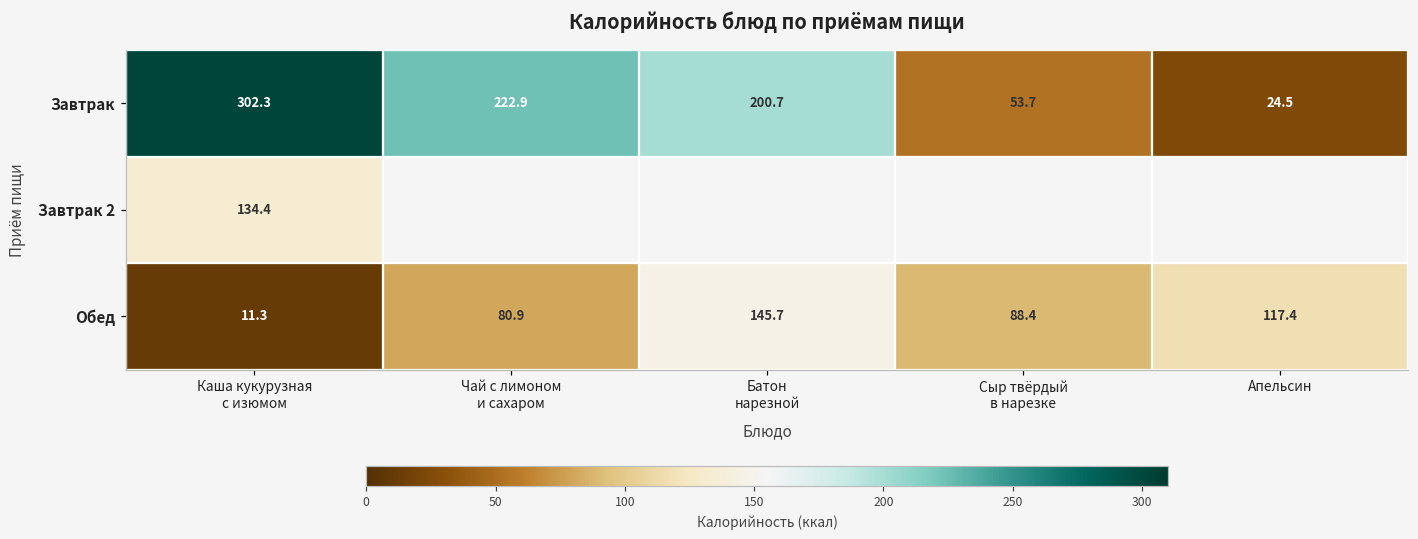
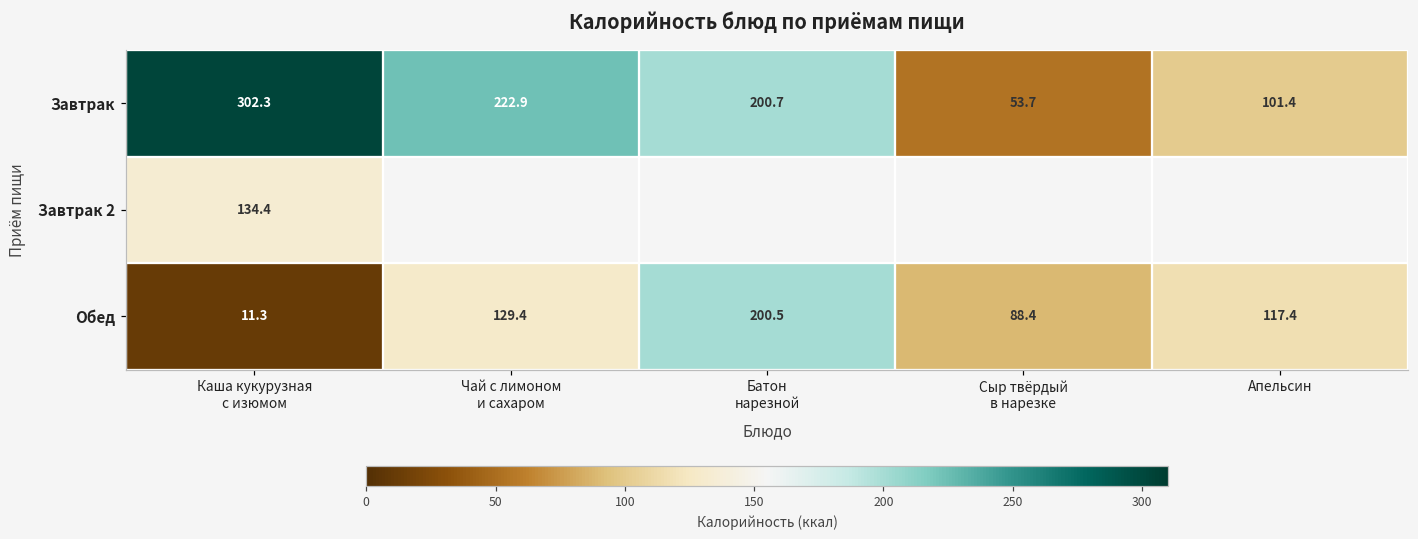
  {
    "Завтрак": {
      "Каша кукурузная с изюмом": 302.3,
      "Чай с лимоном и сахаром": 222.9,
      "Батон нарезной": 200.7,
      "Сыр твёрдый в нарезке": 53.7,
-     "Апельсин": 24.5
+     "Апельсин": 101.4
    },
    "Завтрак 2": {
      "Каша кукурузная с изюмом": 134.4
    },
    "Обед": {
      "Каша кукурузная с изюмом": 11.3,
-     "Чай с лимоном и сахаром": 80.9,
-     "Батон нарезной": 145.7,
+     "Чай с лимоном и сахаром": 129.4,
+     "Батон нарезной": 200.5,
      "Сыр твёрдый в нарезке": 88.4,
      "Апельсин": 117.4
    }
  }
